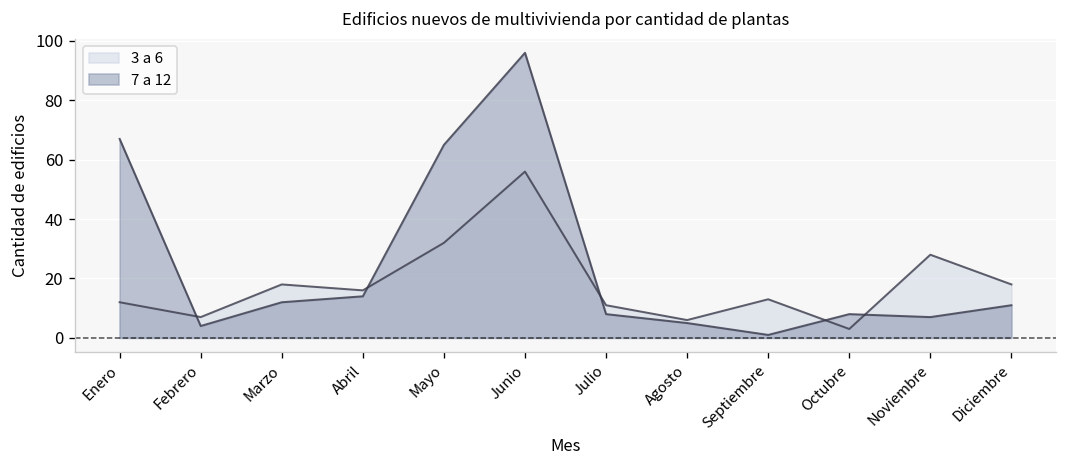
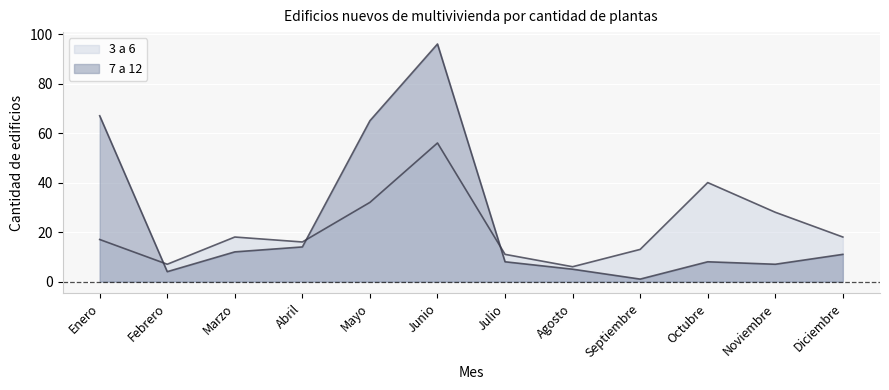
  {
    "3 a 6": {
-     "Enero": 12,
+     "Enero": 17,
      "Febrero": 7,
      "Marzo": 18,
      "Abril": 16,
      "Mayo": 32,
      "Junio": 56,
      "Julio": 11,
      "Septiembre": 13,
-     "Octubre": 3,
+     "Octubre": 40,
      "Noviembre": 28,
      "Diciembre": 18
    },
    "7 a 12": {
      "Enero": 67,
      "Febrero": 4,
      "Marzo": 12,
      "Abril": 14,
      "Mayo": 65,
      "Junio": 96,
      "Julio": 8,
      "Septiembre": 1,
      "Octubre": 8,
      "Noviembre": 7,
      "Diciembre": 11
    }
  }
